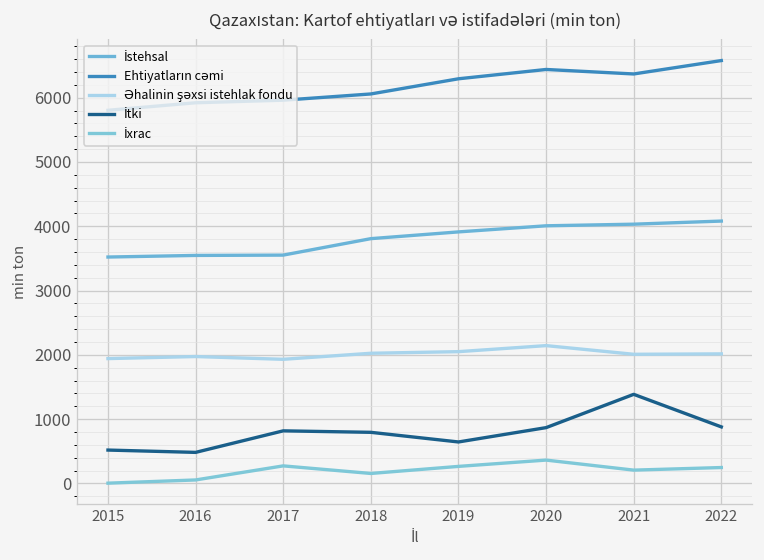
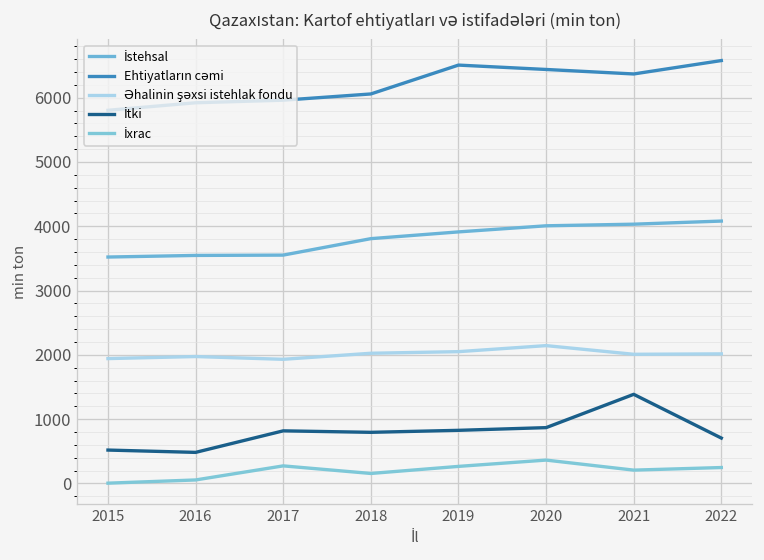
  {
    "Ehtiyatların cəmi": {
      "2018": 6100,
-     "2019": 6300,
+     "2019": 6500,
      "2020": 6400,
      "2021": 6400,
      "2022": 6600
    },
    "İtki": {
      "2015": 500,
      "2016": 500,
      "2017": 800,
      "2018": 800,
-     "2019": 600,
+     "2019": 800,
      "2020": 900,
      "2021": 1400,
-     "2022": 900
+     "2022": 700
    }
  }
